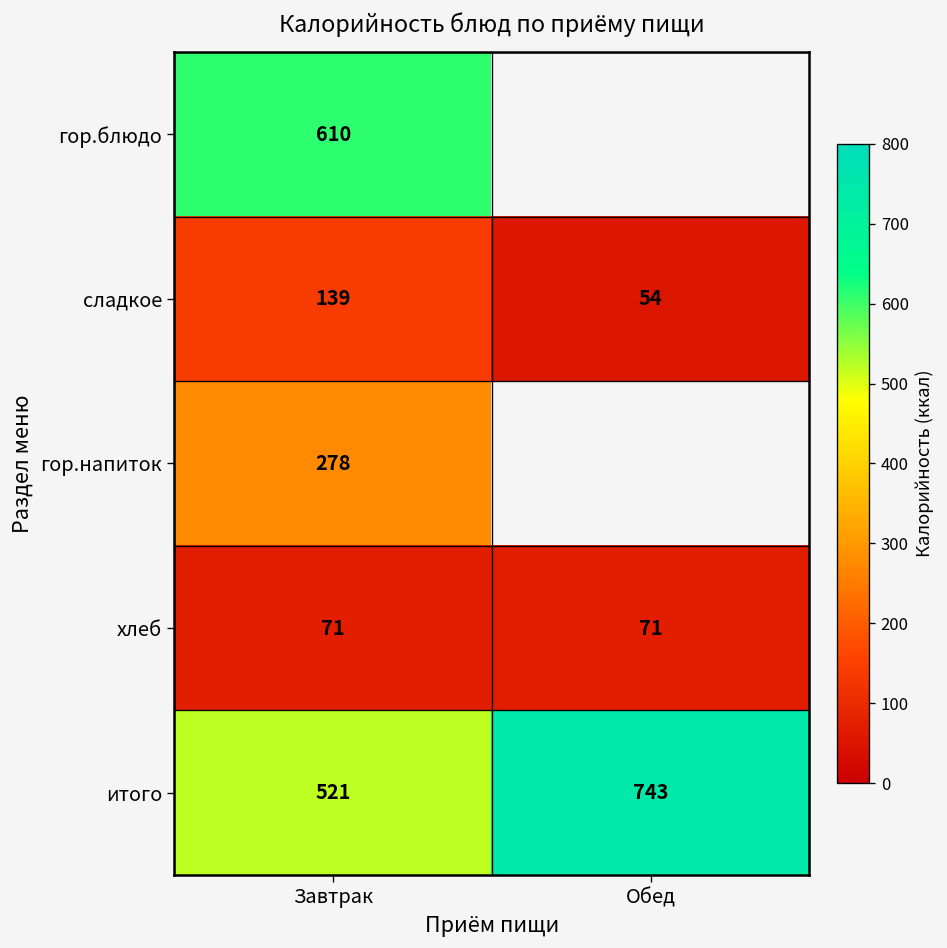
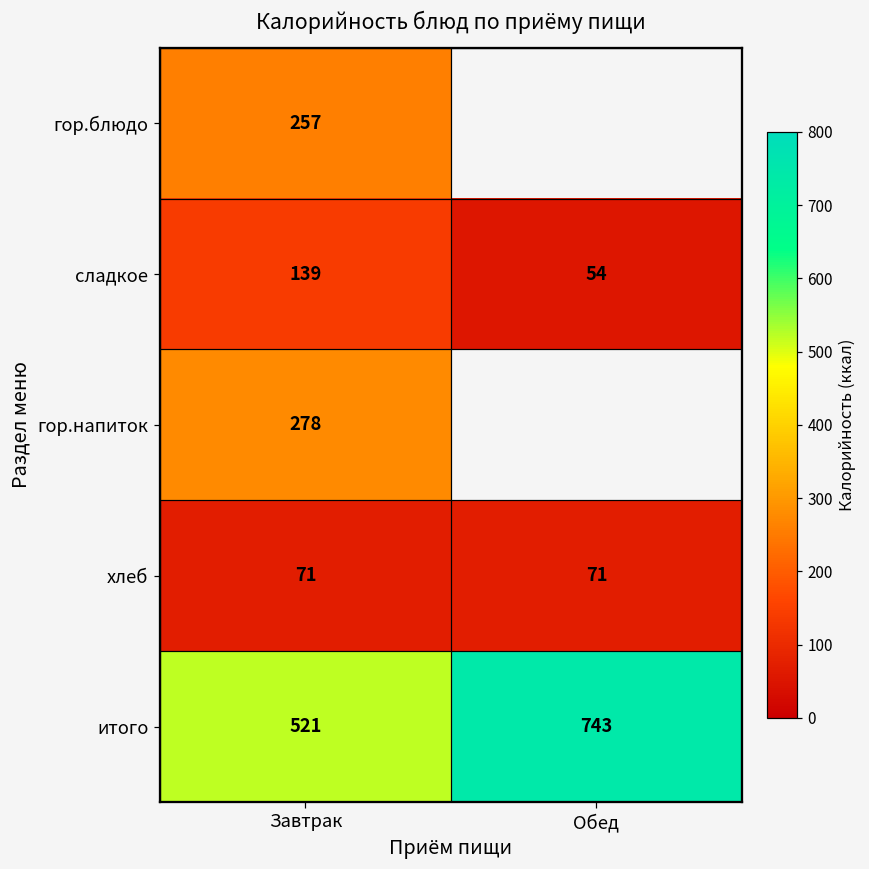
  {
    "гор.блюдо": {
-     "Завтрак": 610
+     "Завтрак": 257
    },
    "сладкое": {
      "Завтрак": 139,
      "Обед": 54
    },
    "гор.напиток": {
      "Завтрак": 278
    },
    "хлеб": {
      "Завтрак": 71,
      "Обед": 71
    },
    "итого": {
      "Завтрак": 521,
      "Обед": 743
    }
  }
